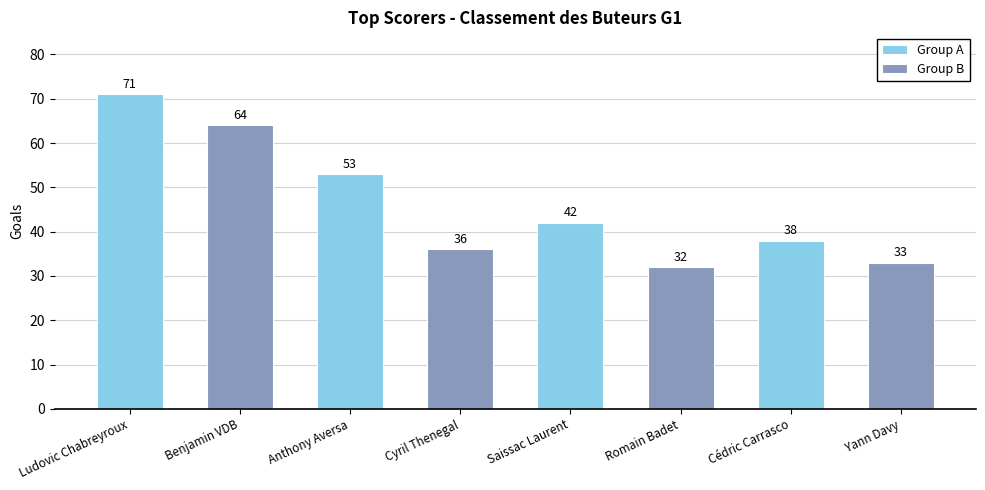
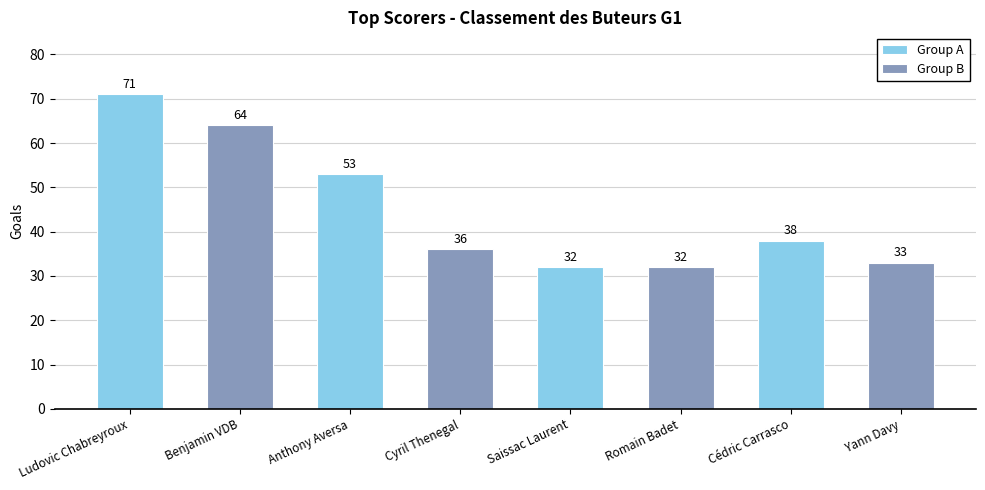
  {
    "Group A": {
      "Ludovic Chabreyroux": 71,
      "Anthony Aversa": 53,
-     "Saissac Laurent": 42,
+     "Saissac Laurent": 32,
      "Cédric Carrasco": 38
    },
    "Group B": {
      "Benjamin VDB": 64,
      "Cyril Thenegal": 36,
      "Romain Badet": 32,
      "Yann Davy": 33
    }
  }
